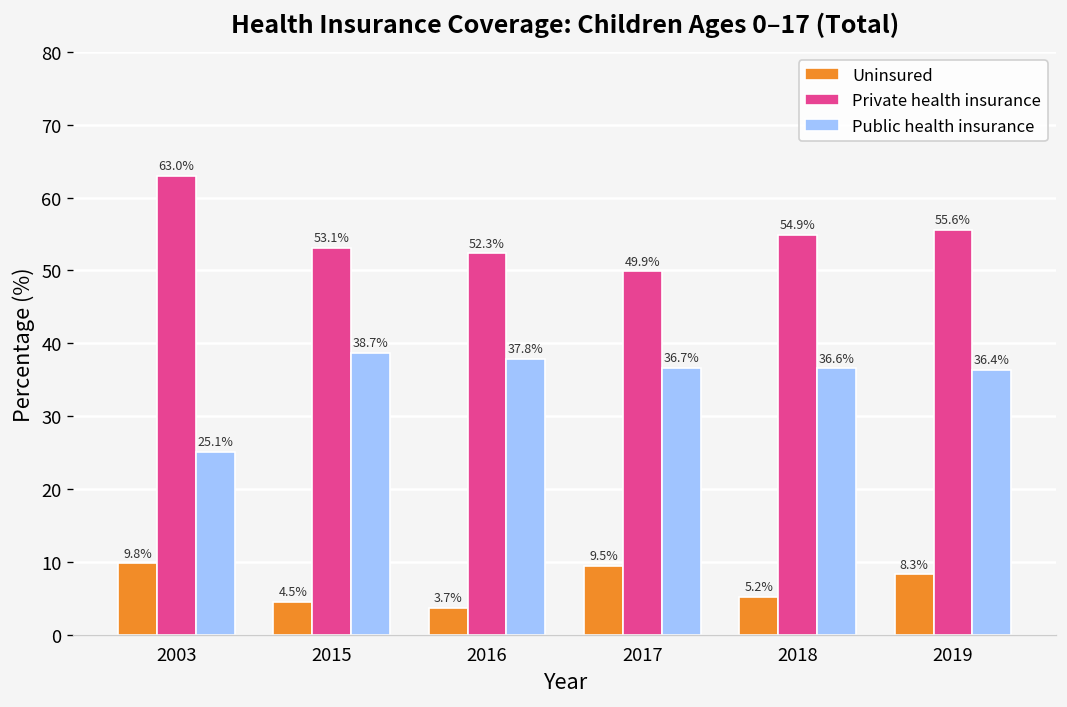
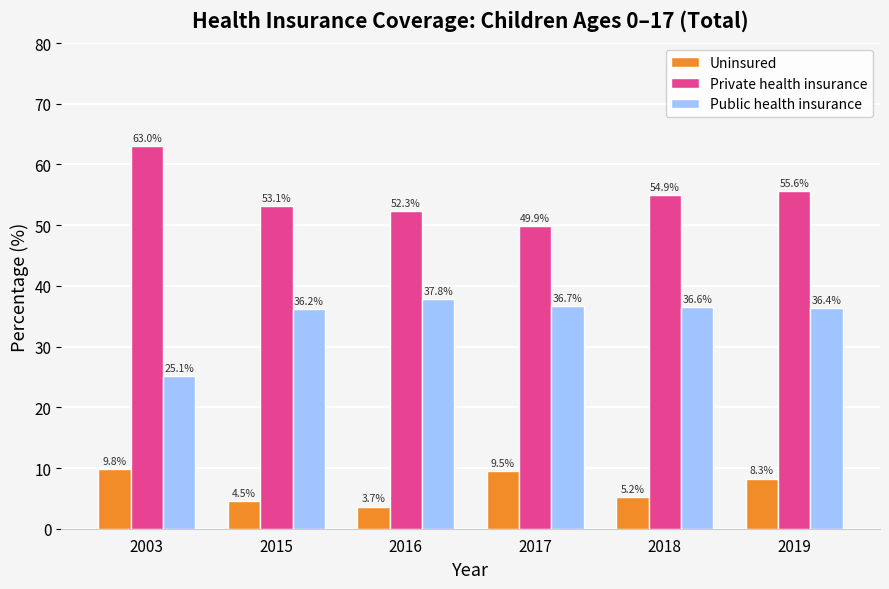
  {
    "Uninsured": {
      "2003": "9.8%",
      "2015": "4.5%",
      "2016": "3.7%",
      "2017": "9.5%",
      "2018": "5.2%",
      "2019": "8.3%"
    },
    "Private health insurance": {
      "2003": "63.0%",
      "2015": "53.1%",
      "2016": "52.3%",
      "2017": "49.9%",
      "2018": "54.9%",
      "2019": "55.6%"
    },
    "Public health insurance": {
      "2003": "25.1%",
-     "2015": "38.7%",
+     "2015": "36.2%",
      "2016": "37.8%",
      "2017": "36.7%",
      "2018": "36.6%",
      "2019": "36.4%"
    }
  }
